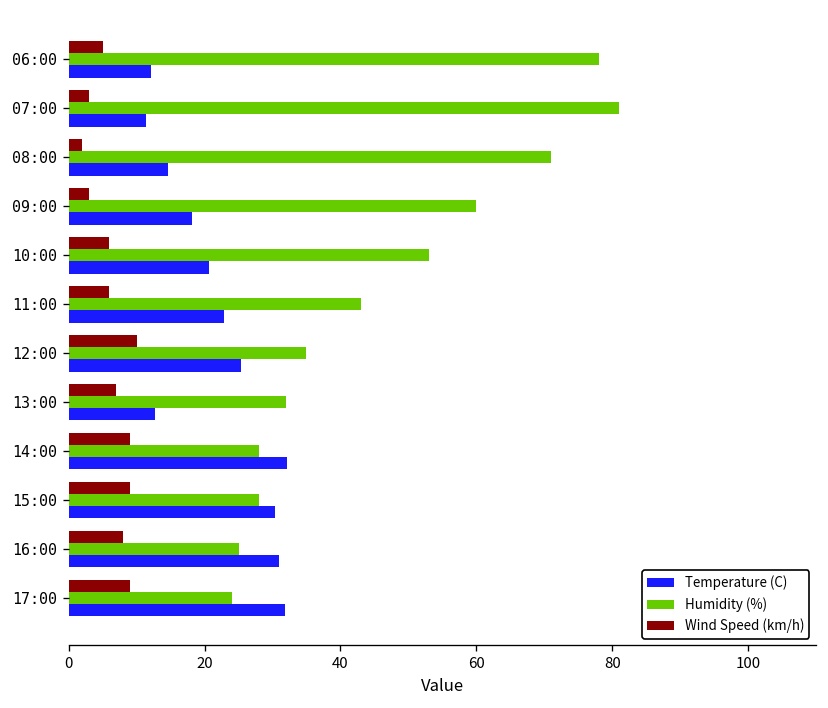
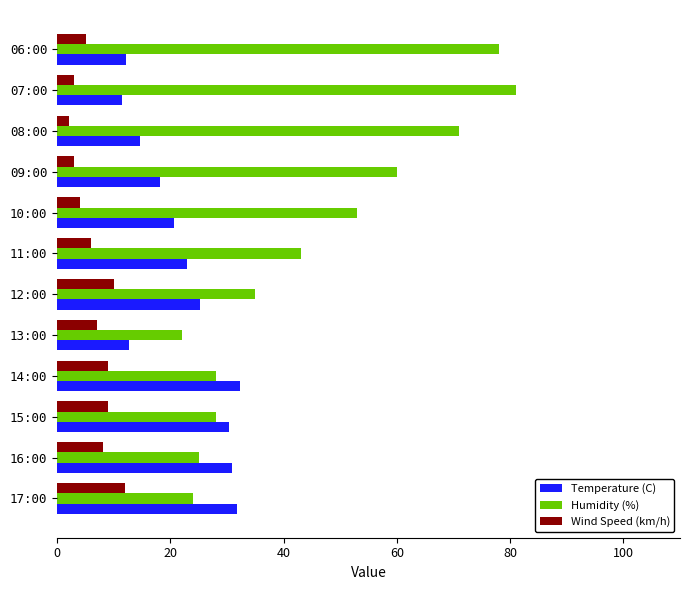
  {
    "Temperature (C)": {
      "06:00": 12,
      "07:00": 11,
      "08:00": 15,
      "09:00": 18,
      "10:00": 21,
      "11:00": 23,
      "12:00": 25,
      "13:00": 13,
      "14:00": 32,
      "15:00": 30,
      "16:00": 31,
      "17:00": 32
    },
    "Humidity (%)": {
      "06:00": 78,
      "07:00": 81,
      "08:00": 71,
      "09:00": 60,
      "10:00": 53,
      "11:00": 43,
      "12:00": 35,
-     "13:00": 32,
+     "13:00": 22,
      "14:00": 28,
      "15:00": 28,
      "16:00": 25,
      "17:00": 24
    },
    "Wind Speed (km/h)": {
      "06:00": 5,
      "07:00": 3,
      "08:00": 2,
      "09:00": 3,
-     "10:00": 6,
+     "10:00": 4,
      "11:00": 6,
      "12:00": 10,
      "13:00": 7,
      "14:00": 9,
      "15:00": 9,
      "16:00": 8,
-     "17:00": 9
+     "17:00": 12
    }
  }
